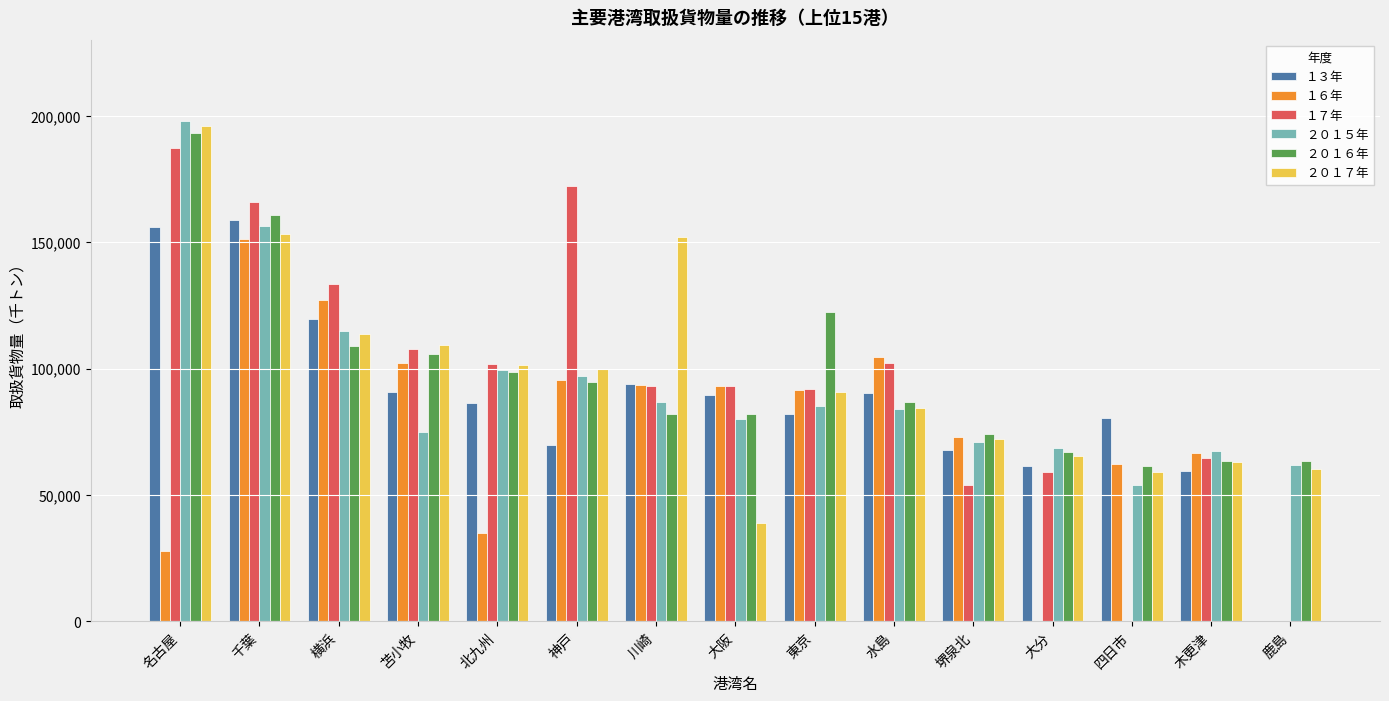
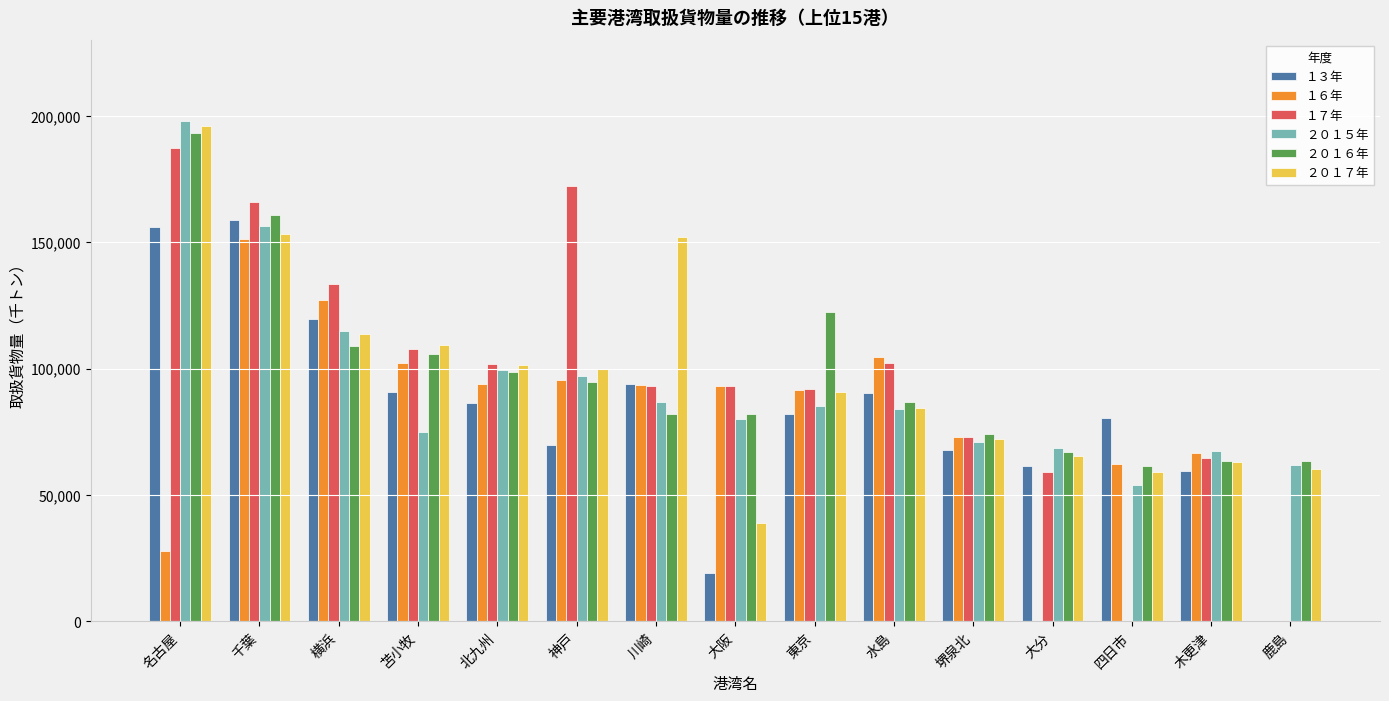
  {
    "１３年": {
      "名古屋": "156,000",
      "千葉": "159,000",
      "横浜": "120,000",
      "苫小牧": "91,000",
      "北九州": "86,000",
      "神戸": "70,000",
      "川崎": "94,000",
-     "大阪": "90,000",
+     "大阪": "19,000",
      "東京": "82,000",
      "水島": "90,000",
      "堺泉北": "68,000",
      "大分": "61,000",
      "四日市": "81,000",
      "木更津": "59,000",
      "鹿島": "0"
    },
    "１６年": {
      "名古屋": "28,000",
      "千葉": "151,000",
      "横浜": "127,000",
      "苫小牧": "102,000",
-     "北九州": "35,000",
+     "北九州": "94,000",
      "神戸": "96,000",
      "川崎": "94,000",
      "大阪": "93,000",
      "東京": "91,000",
      "水島": "104,000",
      "堺泉北": "73,000",
      "大分": "0",
      "四日市": "62,000",
      "木更津": "67,000",
      "鹿島": "0"
    },
    "１７年": {
      "名古屋": "187,000",
      "千葉": "166,000",
      "横浜": "133,000",
      "苫小牧": "108,000",
      "北九州": "102,000",
      "神戸": "172,000",
      "川崎": "93,000",
      "大阪": "93,000",
      "東京": "92,000",
      "水島": "102,000",
-     "堺泉北": "54,000",
+     "堺泉北": "73,000",
      "大分": "59,000",
      "四日市": "0",
      "木更津": "65,000",
      "鹿島": "0"
    },
    "２０１５年": {
      "名古屋": "198,000",
      "千葉": "156,000",
      "横浜": "115,000",
      "苫小牧": "75,000",
      "北九州": "99,000",
      "神戸": "97,000",
      "川崎": "87,000",
      "大阪": "80,000",
      "東京": "85,000",
      "水島": "84,000",
      "堺泉北": "71,000",
      "大分": "69,000",
      "四日市": "54,000",
      "木更津": "67,000",
      "鹿島": "62,000"
    },
    "２０１６年": {
      "名古屋": "193,000",
      "千葉": "161,000",
      "横浜": "109,000",
      "苫小牧": "106,000",
      "北九州": "99,000",
      "神戸": "95,000",
      "川崎": "82,000",
      "大阪": "82,000",
      "東京": "122,000",
      "水島": "87,000",
      "堺泉北": "74,000",
      "大分": "67,000",
      "四日市": "61,000",
      "木更津": "63,000",
      "鹿島": "64,000"
    },
    "２０１７年": {
      "名古屋": "196,000",
      "千葉": "153,000",
      "横浜": "114,000",
      "苫小牧": "109,000",
      "北九州": "102,000",
      "神戸": "100,000",
      "川崎": "152,000",
      "大阪": "39,000",
      "東京": "91,000",
      "水島": "85,000",
      "堺泉北": "72,000",
      "大分": "65,000",
      "四日市": "59,000",
      "木更津": "63,000",
      "鹿島": "60,000"
    }
  }
